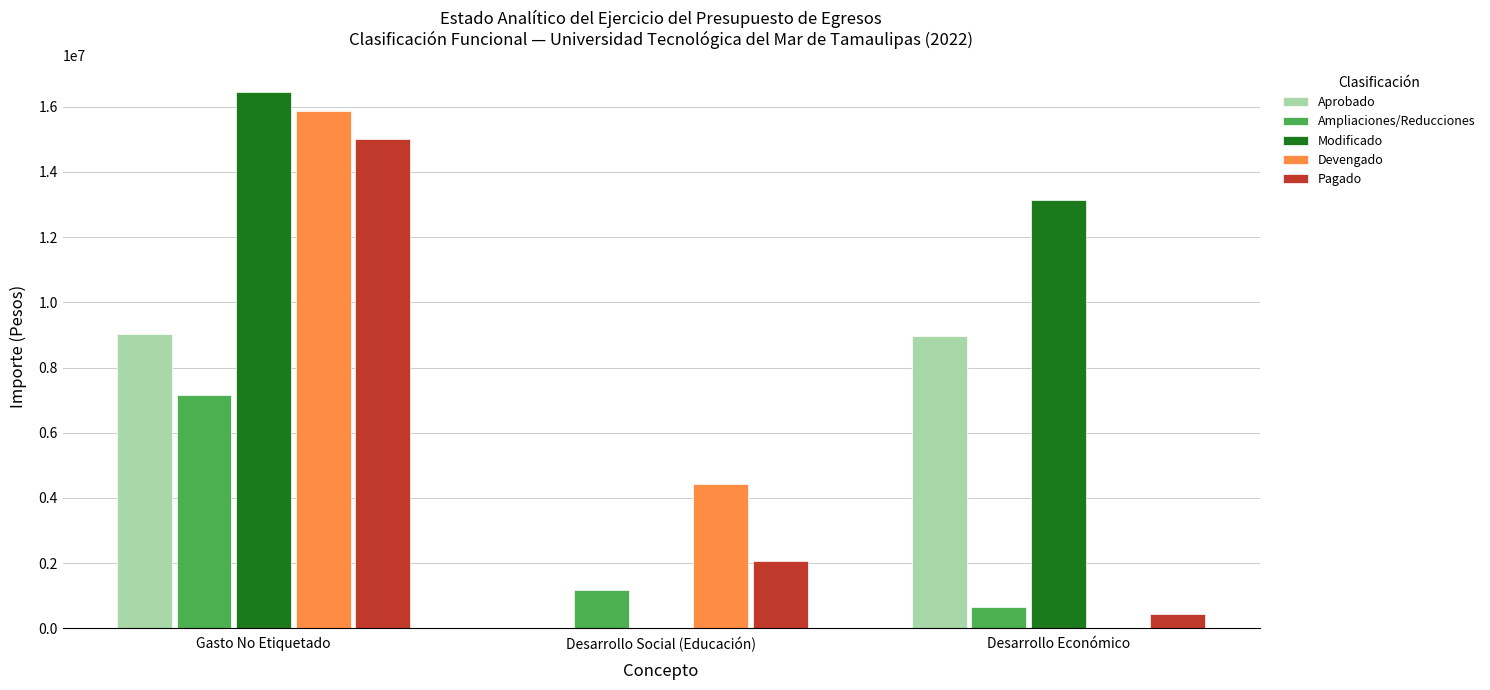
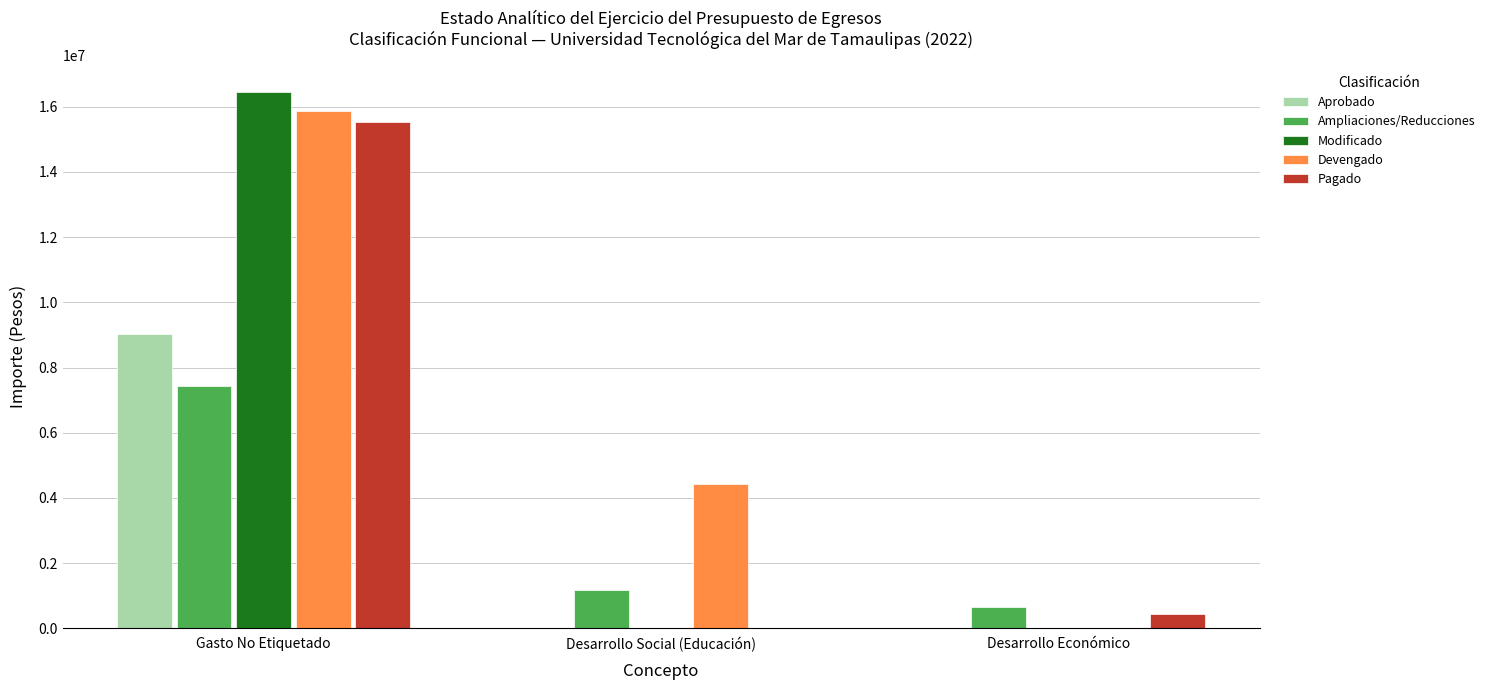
  {
    "Aprobado": {
      "Gasto No Etiquetado": 9000000,
      "Desarrollo Social (Educación)": 0,
-     "Desarrollo Económico": 9000000
+     "Desarrollo Económico": 0
    },
    "Ampliaciones/Reducciones": {
-     "Gasto No Etiquetado": 7100000,
+     "Gasto No Etiquetado": 7400000,
      "Desarrollo Social (Educación)": 1200000,
      "Desarrollo Económico": 700000
    },
    "Modificado": {
      "Gasto No Etiquetado": 16500000,
      "Desarrollo Social (Educación)": 0,
-     "Desarrollo Económico": 13200000
+     "Desarrollo Económico": 0
    },
    "Devengado": {
      "Gasto No Etiquetado": 15900000,
      "Desarrollo Social (Educación)": 4400000,
      "Desarrollo Económico": 0
    },
    "Pagado": {
-     "Gasto No Etiquetado": 15000000,
-     "Desarrollo Social (Educación)": 2100000,
+     "Gasto No Etiquetado": 15500000,
+     "Desarrollo Social (Educación)": 0,
      "Desarrollo Económico": 400000
    }
  }
